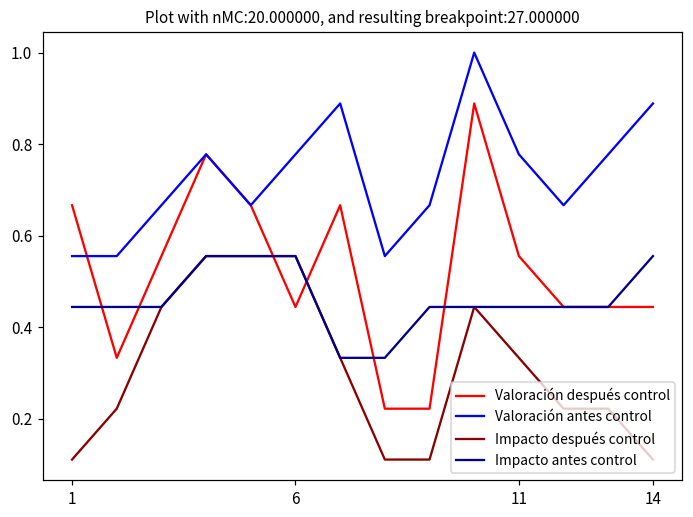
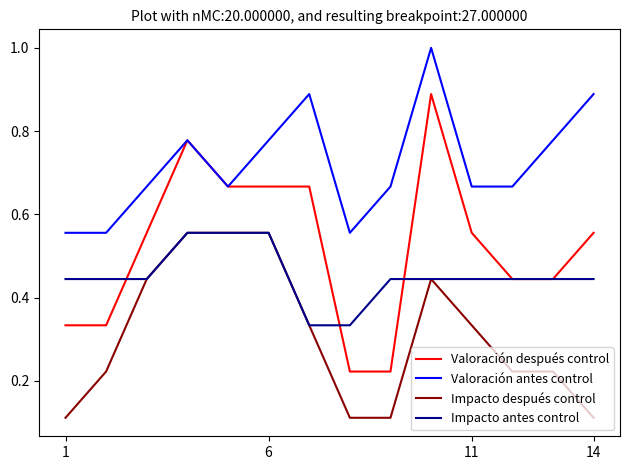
  {
    "Valoración después control": {
-     "1": 0.67,
-     "6": 0.44,
+     "1": 0.33,
+     "6": 0.67,
      "11": 0.56,
-     "14": 0.44
+     "14": 0.56
    },
    "Valoración antes control": {
      "1": 0.56,
      "6": 0.78,
-     "11": 0.78,
+     "11": 0.67,
      "14": 0.89
    },
    "Impacto después control": {
      "1": 0.11,
      "11": 0.33
    },
    "Impacto antes control": {
      "1": 0.44,
      "11": 0.44,
-     "14": 0.56
+     "14": 0.44
    }
  }
